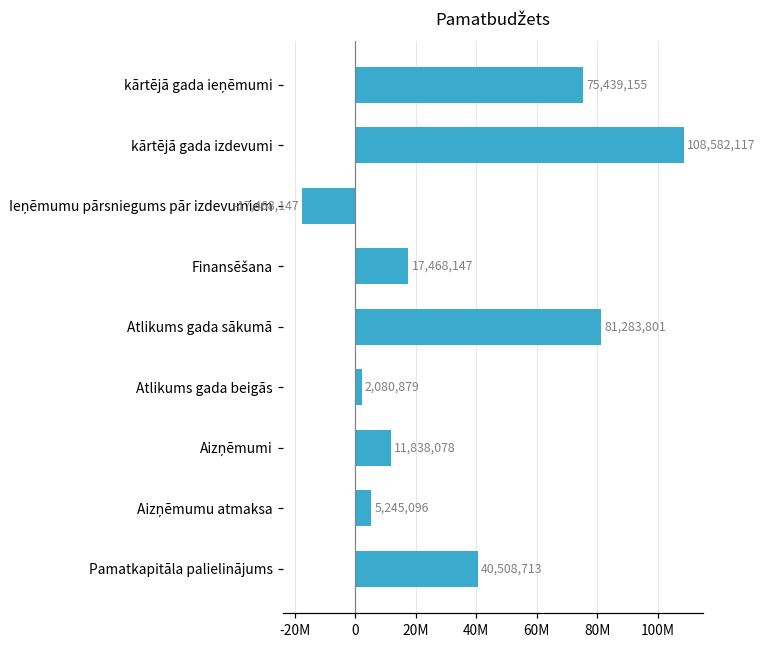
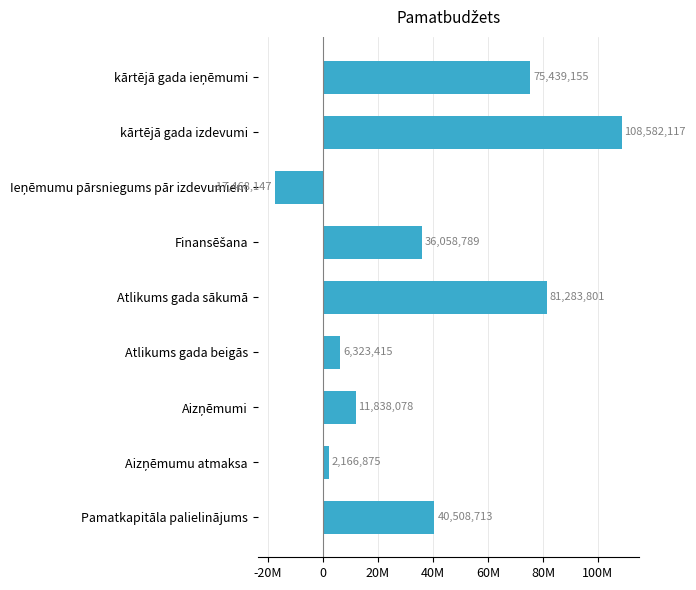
  {
    "kārtējā gada ieņēmumi": "75,439,155",
    "kārtējā gada izdevumi": "108,582,117",
    "Ieņēmumu pārsniegums pār izdevumiem": "-17,468,147",
-   "Finansēšana": "17,468,147",
+   "Finansēšana": "36,058,789",
    "Atlikums gada sākumā": "81,283,801",
-   "Atlikums gada beigās": "2,080,879",
+   "Atlikums gada beigās": "6,323,415",
    "Aizņēmumi": "11,838,078",
-   "Aizņēmumu atmaksa": "5,245,096",
+   "Aizņēmumu atmaksa": "2,166,875",
    "Pamatkapitāla palielinājums": "40,508,713"
  }
